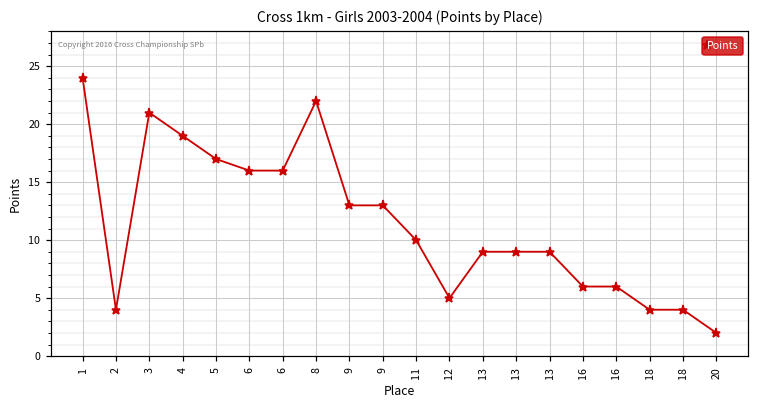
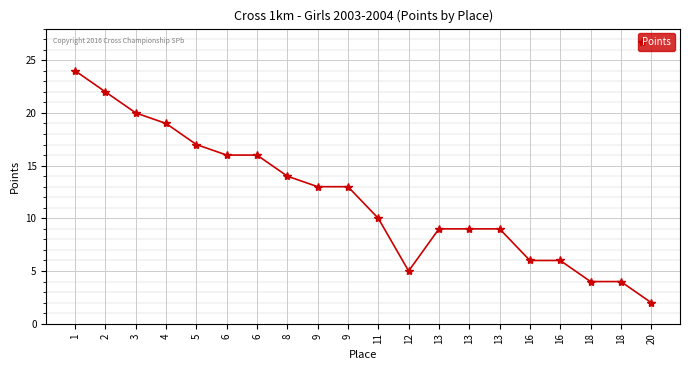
  {
    "1": 24,
-   "2": 4,
-   "3": 21,
+   "2": 22,
+   "3": 20,
    "4": 19,
    "5": 17,
-   "8": 22,
+   "8": 14,
    "11": 10,
    "12": 5,
    "20": 2
  }
